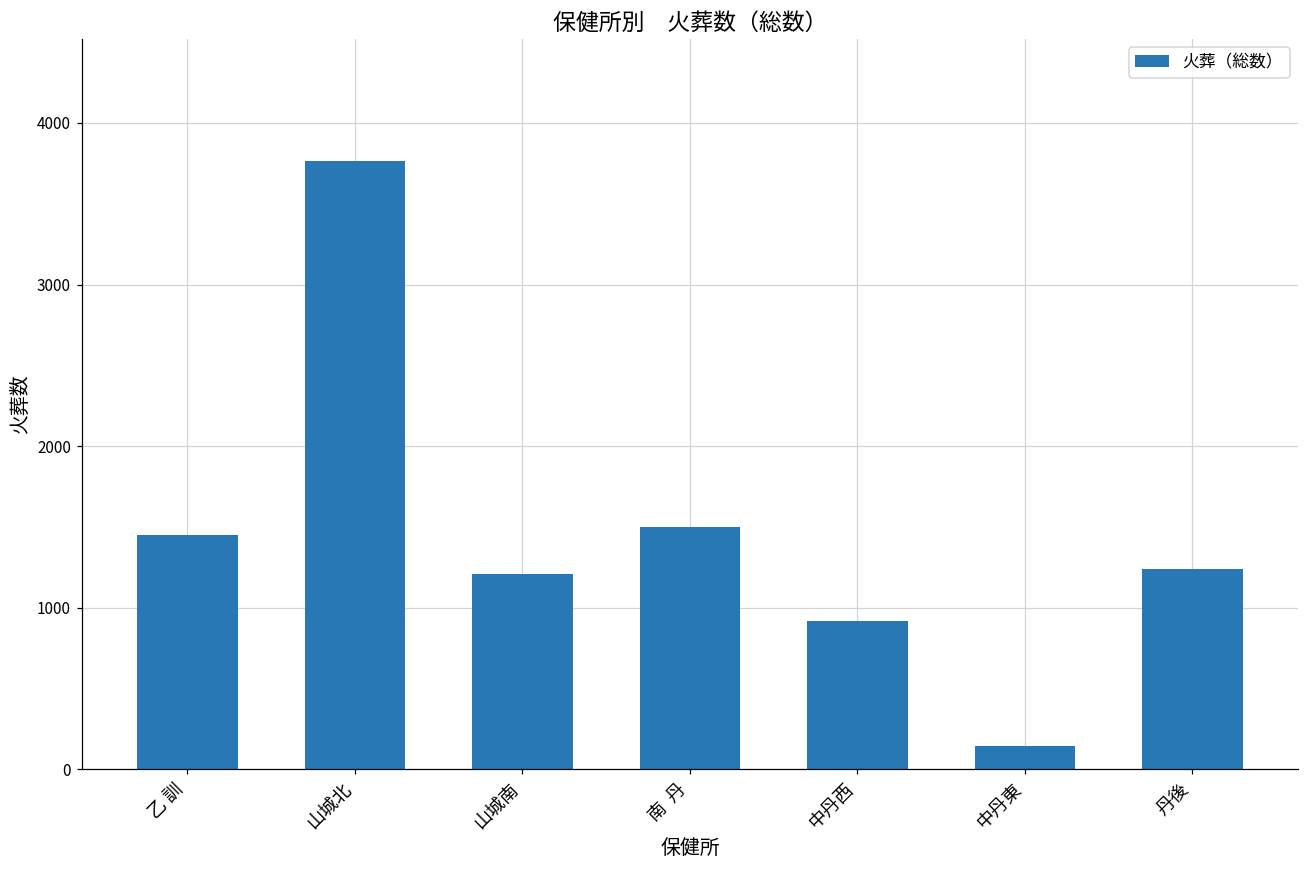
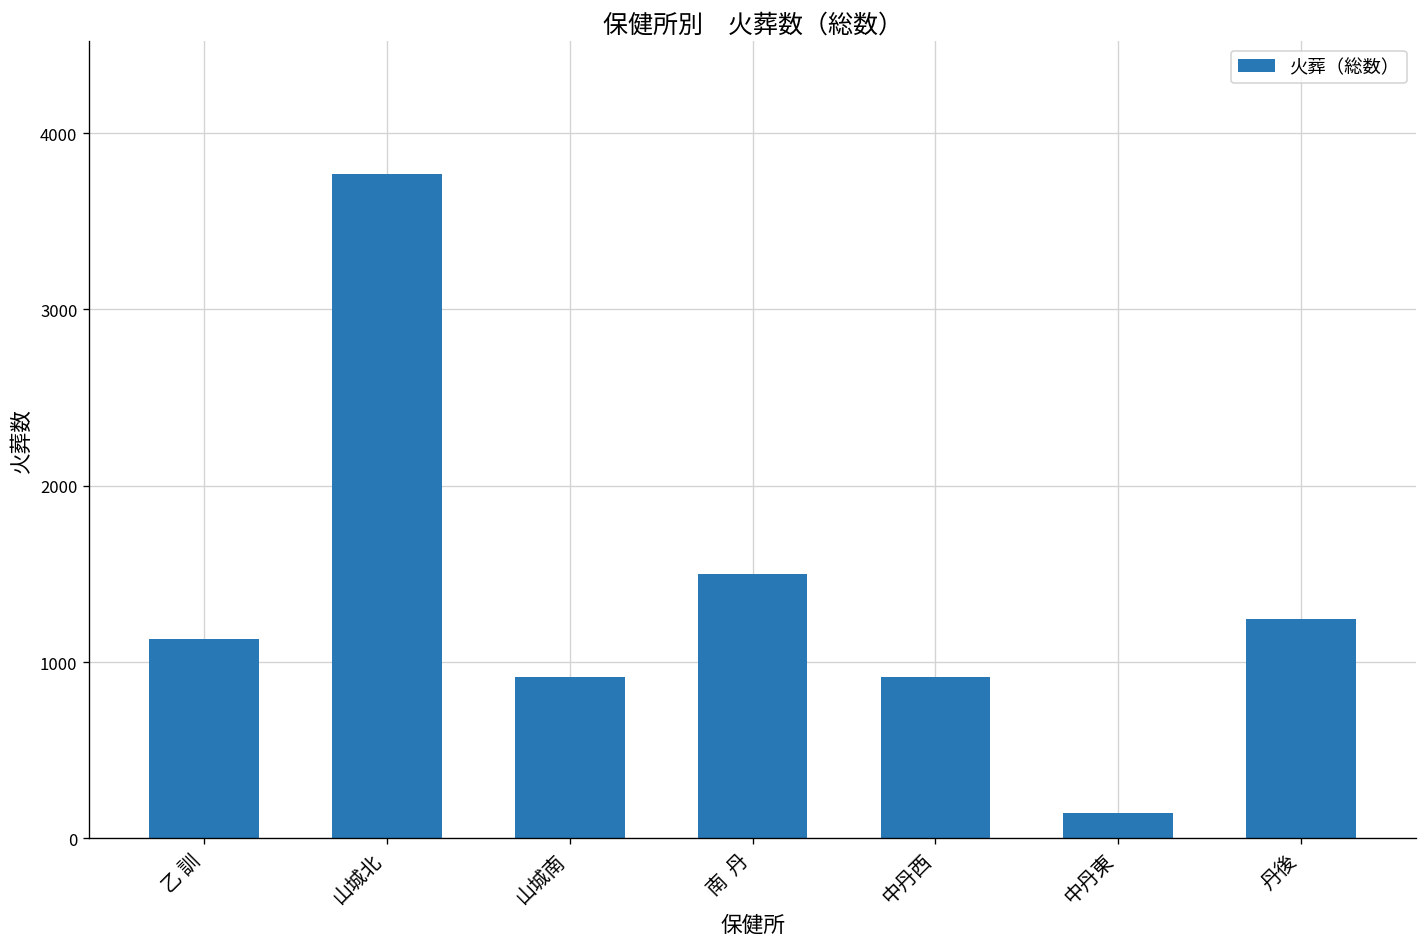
  {
-   "乙 訓": 1450,
+   "乙 訓": 1130,
    "山城北": 3770,
-   "山城南": 1210,
+   "山城南": 920,
    "南 丹": 1500,
    "中丹西": 920,
    "中丹東": 150,
    "丹後": 1240
  }
